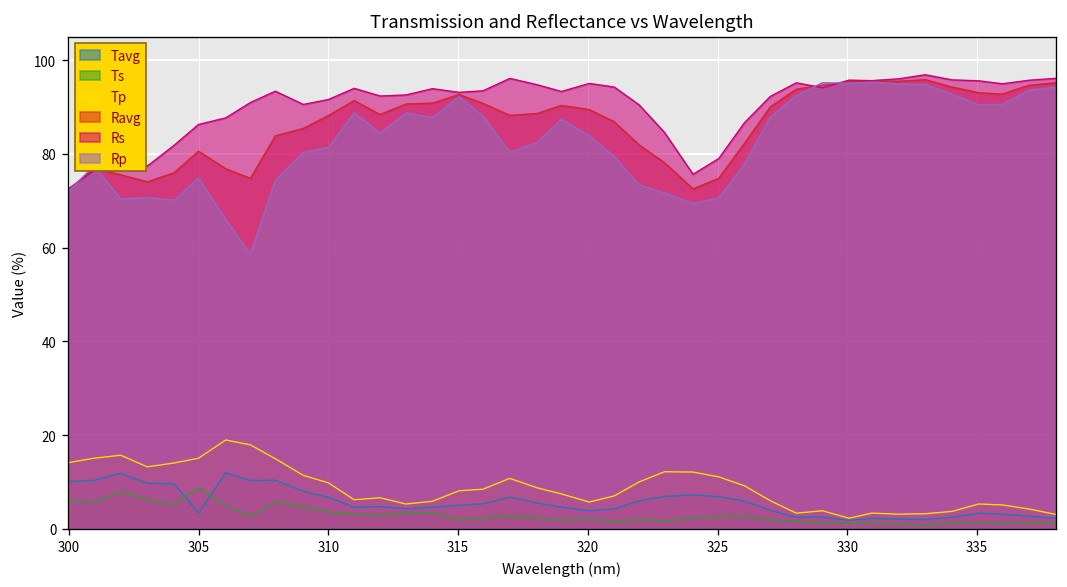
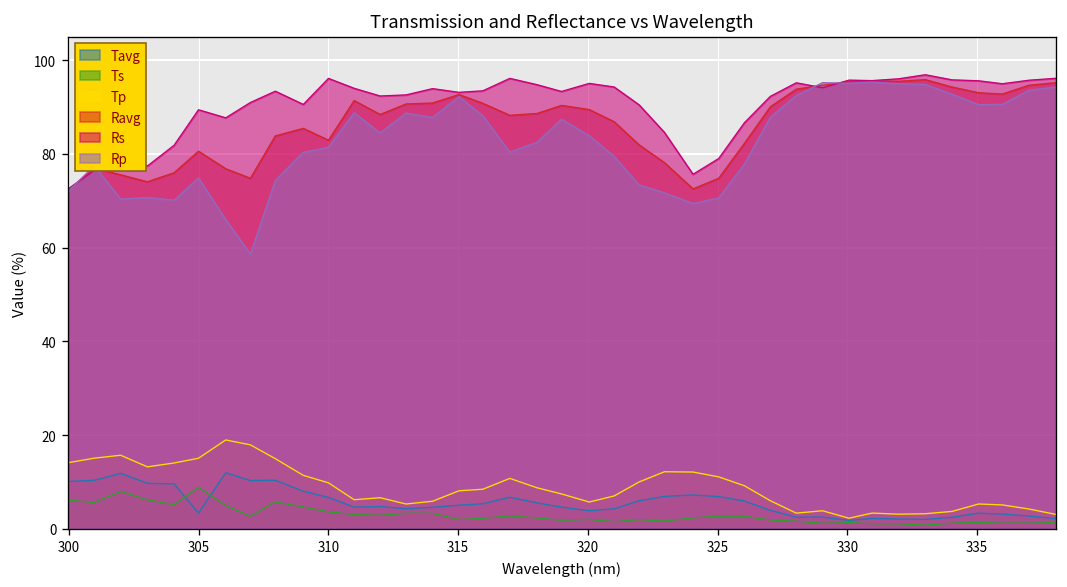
  {
    "Tavg": {
      "305": 3,
      "310": 7
    },
    "Ts": {
      "305": 9,
      "310": 4
    },
    "Tp": {
      "305": 15,
      "310": 10
    },
    "Ravg": {
      "305": 81,
-     "310": 88
+     "310": 83
    },
    "Rs": {
-     "305": 86,
-     "310": 92
+     "305": 89,
+     "310": 96
    },
    "Rp": {
      "305": 75,
      "310": 81
    }
  }
